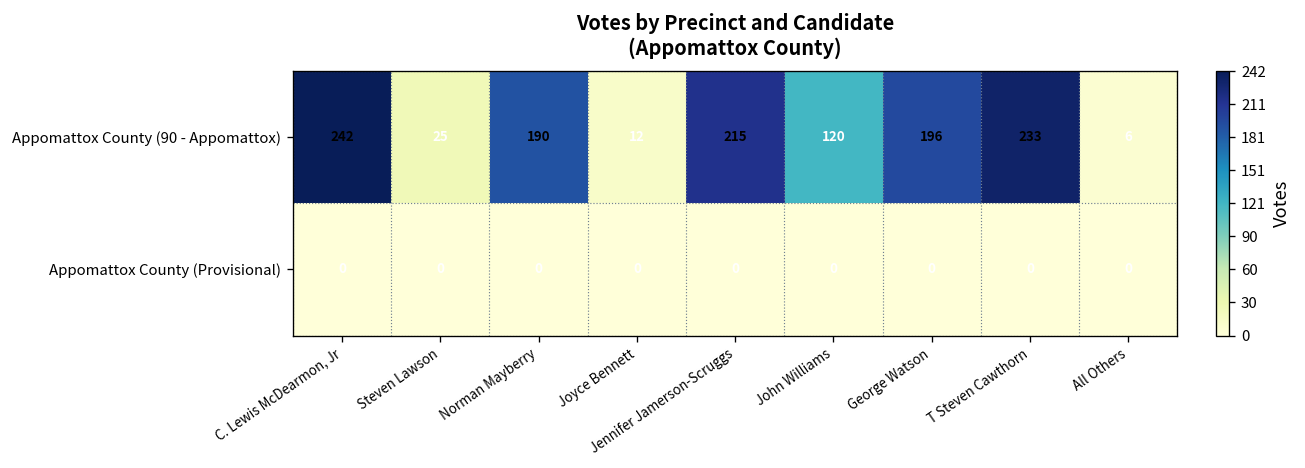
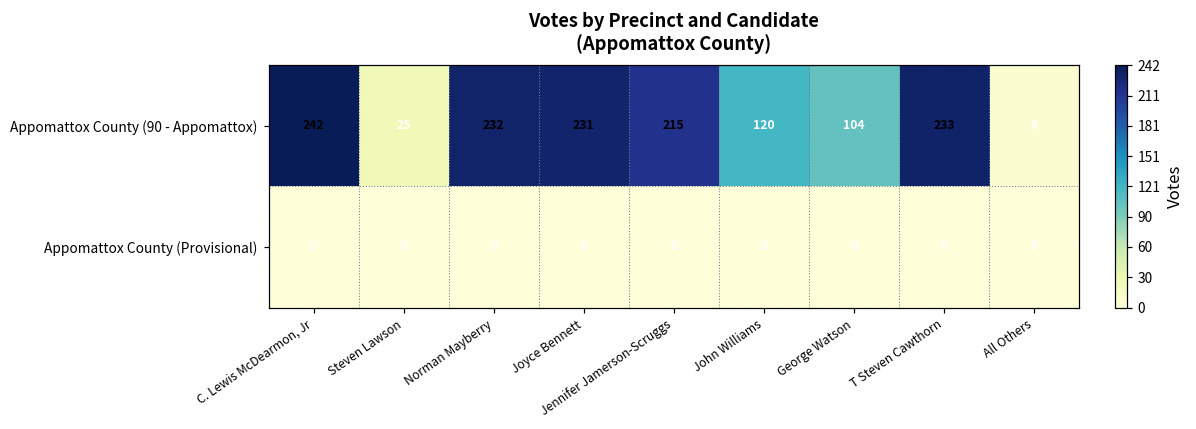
  {
    "Appomattox County (90 - Appomattox)": {
      "C. Lewis McDearmon, Jr": 242,
      "Steven Lawson": 25,
-     "Norman Mayberry": 190,
-     "Joyce Bennett": 12,
+     "Norman Mayberry": 232,
+     "Joyce Bennett": 231,
      "Jennifer Jamerson-Scruggs": 215,
      "John Williams": 120,
-     "George Watson": 196,
+     "George Watson": 104,
      "T Steven Cawthorn": 233
    }
  }
